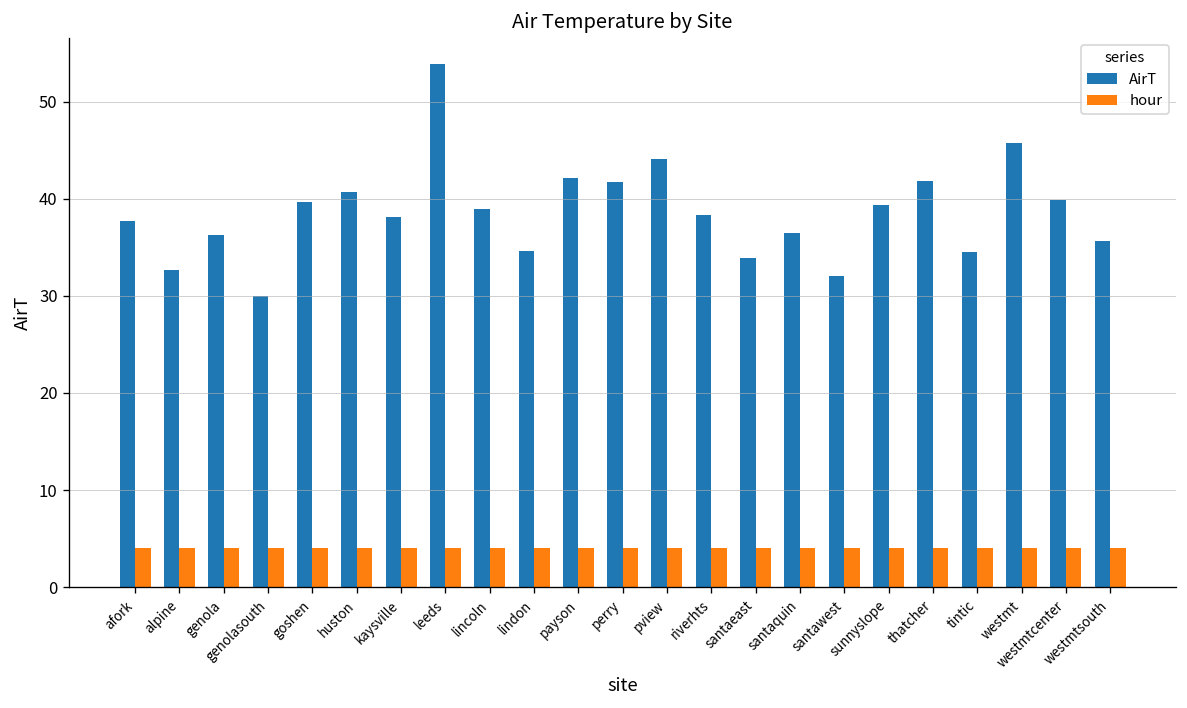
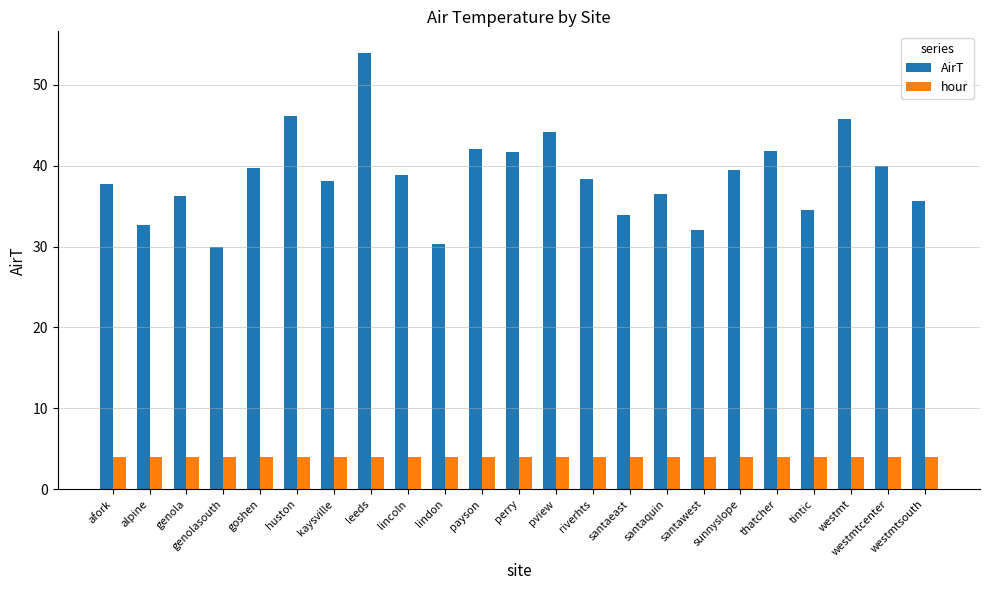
  {
    "AirT": {
      "afork": 38,
      "alpine": 33,
      "genola": 36,
      "genolasouth": 30,
      "goshen": 40,
-     "huston": 41,
+     "huston": 46,
      "kaysville": 38,
      "leeds": 54,
      "lincoln": 39,
-     "lindon": 35,
+     "lindon": 30,
      "payson": 42,
      "perry": 42,
      "pview": 44,
      "riverhts": 38,
      "santaeast": 34,
      "santaquin": 37,
      "santawest": 32,
      "sunnyslope": 39,
      "thatcher": 42,
      "tintic": 35,
      "westmt": 46,
      "westmtcenter": 40,
      "westmtsouth": 36
    },
    "hour": {
      "afork": 4,
      "alpine": 4,
      "genola": 4,
      "genolasouth": 4,
      "goshen": 4,
      "huston": 4,
      "kaysville": 4,
      "leeds": 4,
      "lincoln": 4,
      "lindon": 4,
      "payson": 4,
      "perry": 4,
      "pview": 4,
      "riverhts": 4,
      "santaeast": 4,
      "santaquin": 4,
      "santawest": 4,
      "sunnyslope": 4,
      "thatcher": 4,
      "tintic": 4,
      "westmt": 4,
      "westmtcenter": 4,
      "westmtsouth": 4
    }
  }
